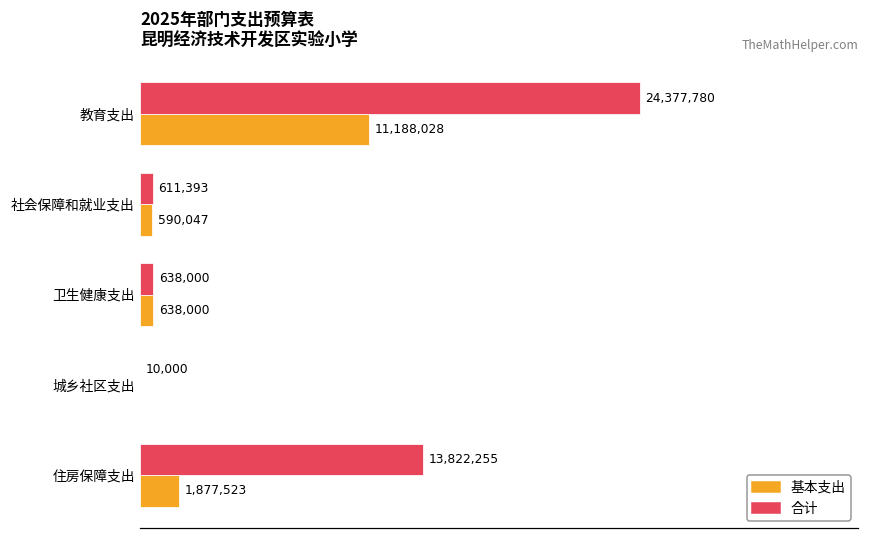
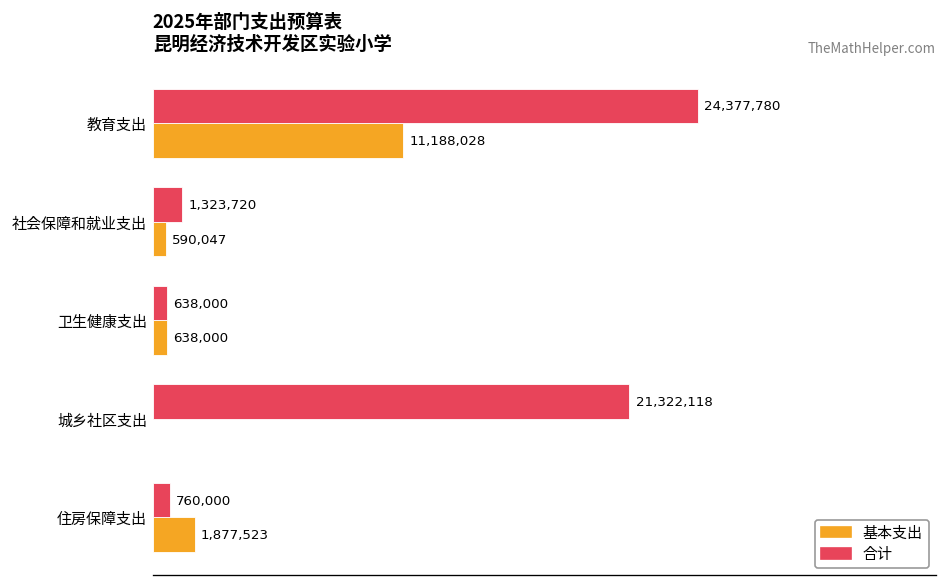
  {
    "基本支出": {
      "教育支出": "11,188,028",
      "社会保障和就业支出": "590,047",
      "卫生健康支出": "638,000",
      "住房保障支出": "1,877,523"
    },
    "合计": {
      "教育支出": "24,377,780",
-     "社会保障和就业支出": "611,393",
+     "社会保障和就业支出": "1,323,720",
      "卫生健康支出": "638,000",
-     "城乡社区支出": "10,000",
-     "住房保障支出": "13,822,255"
+     "城乡社区支出": "21,322,118",
+     "住房保障支出": "760,000"
    }
  }
